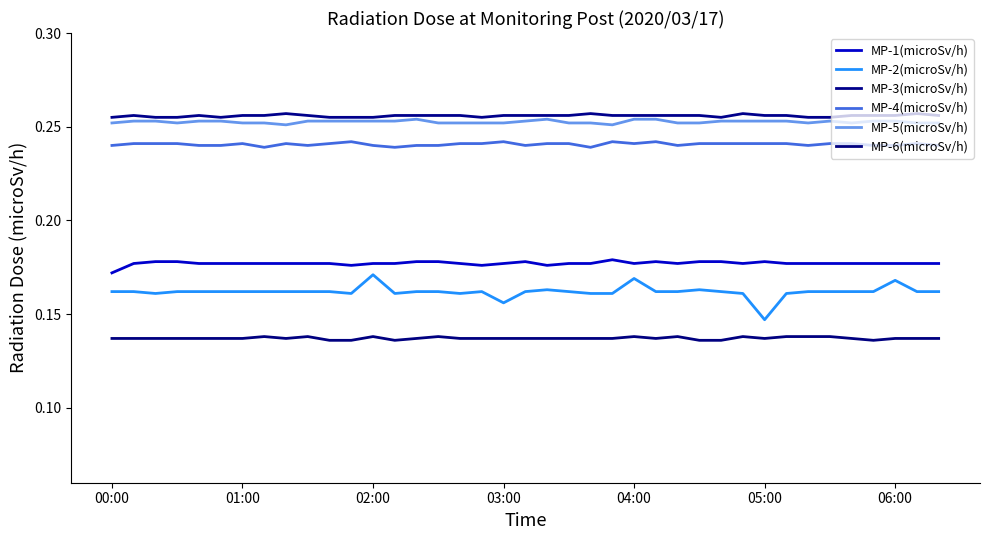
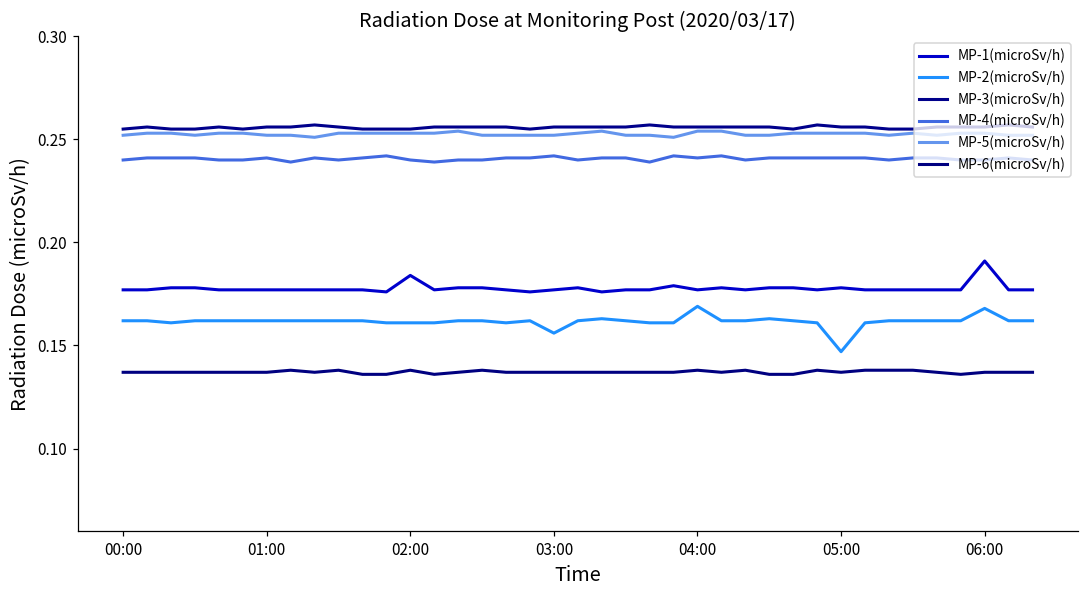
  {
    "MP-1(microSv/h)": {
-     "00:00": 0.172,
+     "00:00": 0.177,
      "01:00": 0.177,
-     "02:00": 0.177,
+     "02:00": 0.184,
      "03:00": 0.177,
      "04:00": 0.177,
      "05:00": 0.178,
-     "06:00": 0.177
+     "06:00": 0.191
    },
    "MP-2(microSv/h)": {
      "00:00": 0.162,
      "01:00": 0.162,
-     "02:00": 0.171,
+     "02:00": 0.161,
      "03:00": 0.156,
      "04:00": 0.169,
      "05:00": 0.147,
      "06:00": 0.168
    }
  }
